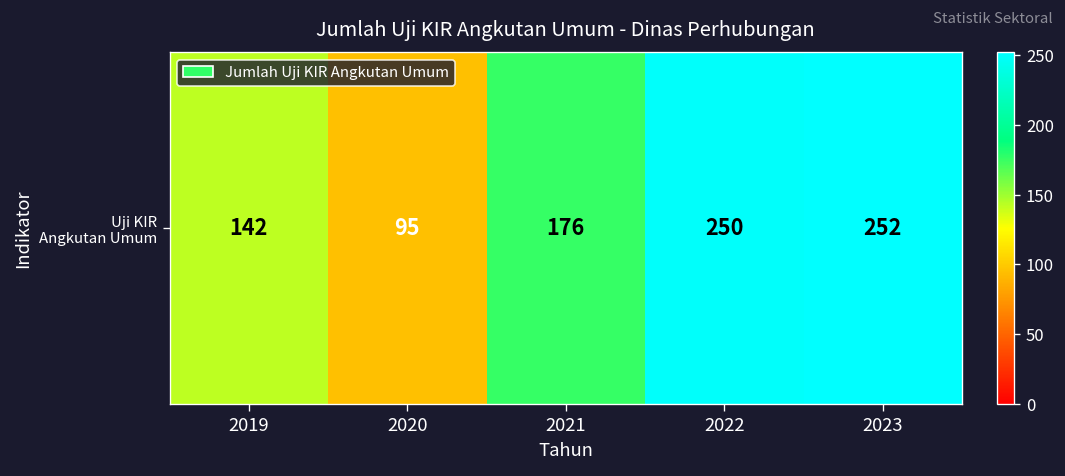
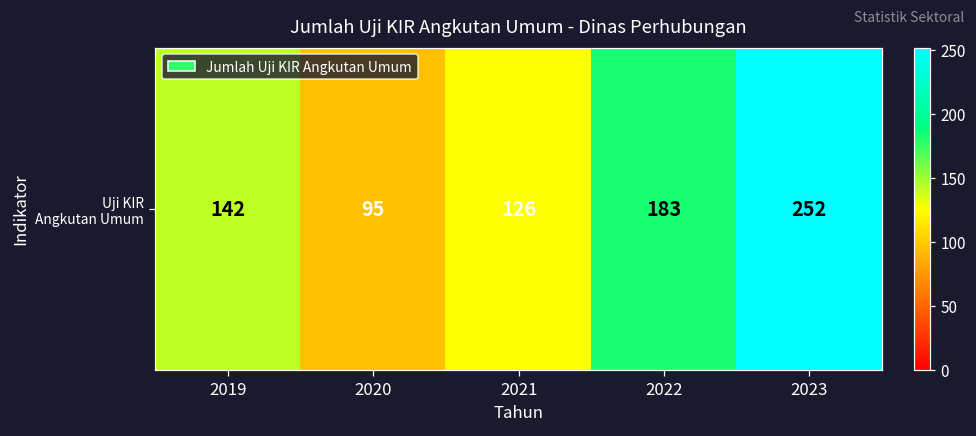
  {
    "Uji KIR Angkutan Umum": {
      "2019": 142,
      "2020": 95,
-     "2021": 176,
-     "2022": 250,
+     "2021": 126,
+     "2022": 183,
      "2023": 252
    }
  }
